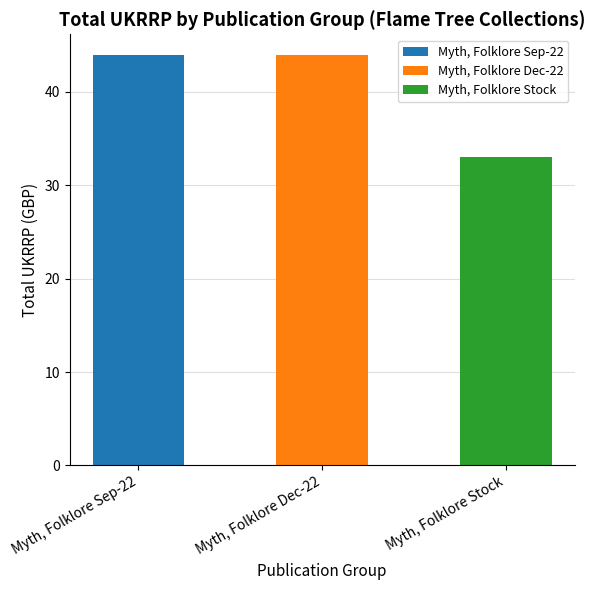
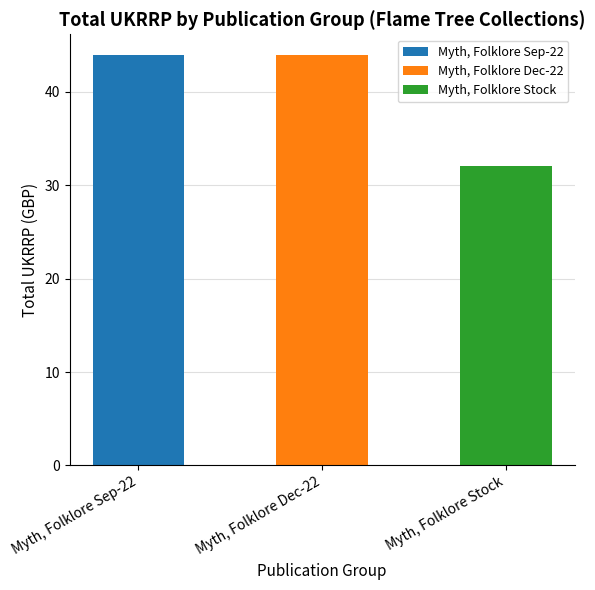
  {
    "Myth, Folklore Sep-22": 44,
    "Myth, Folklore Dec-22": 44,
-   "Myth, Folklore Stock": 33
+   "Myth, Folklore Stock": 32
  }
